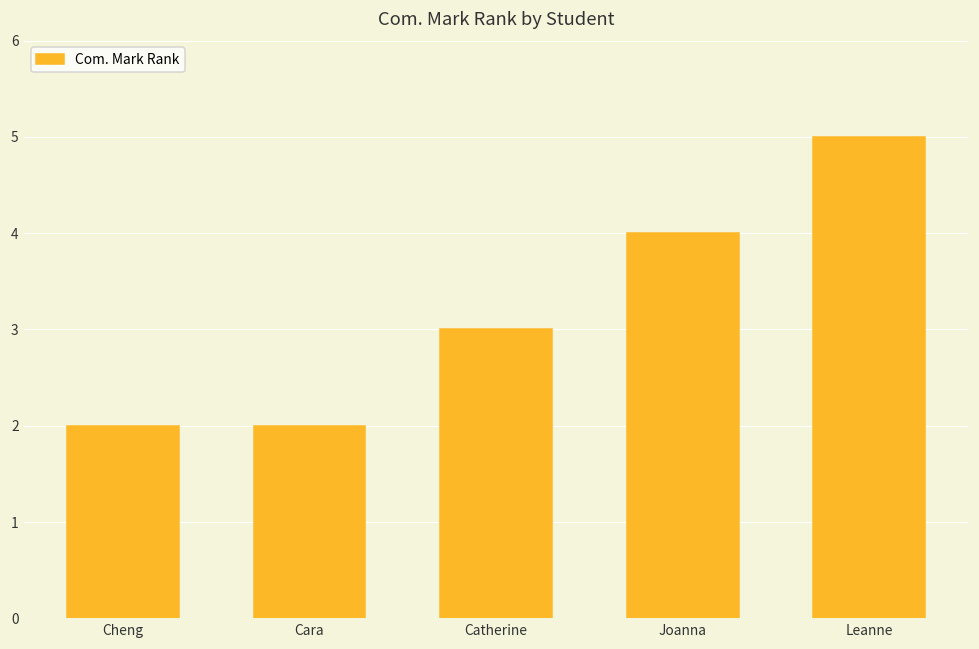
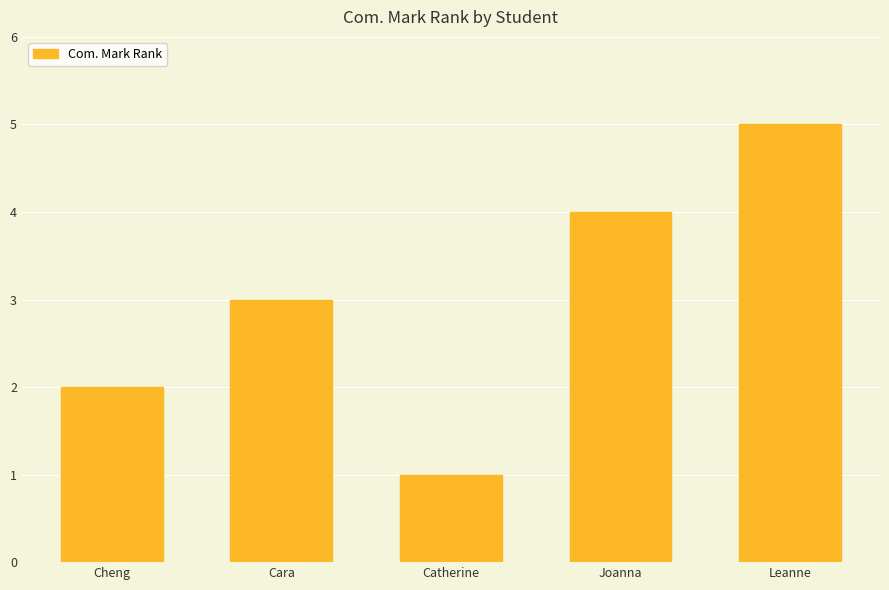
  {
    "Cheng": 2,
-   "Cara": 2,
-   "Catherine": 3,
+   "Cara": 3,
+   "Catherine": 1,
    "Joanna": 4,
    "Leanne": 5
  }
